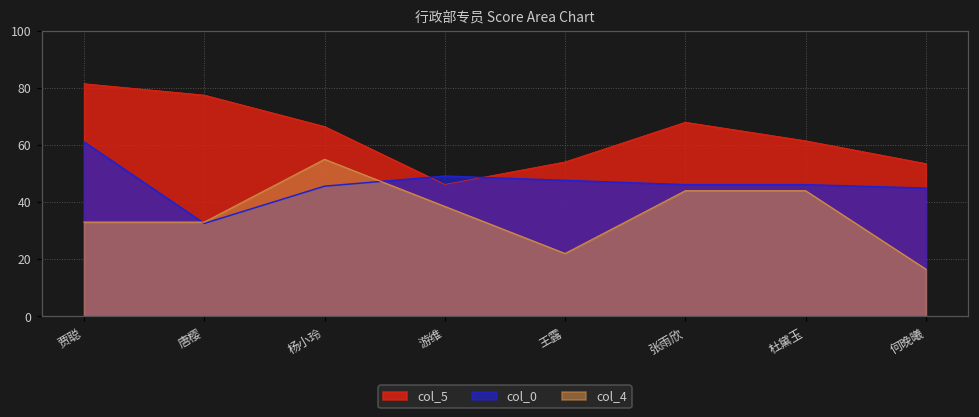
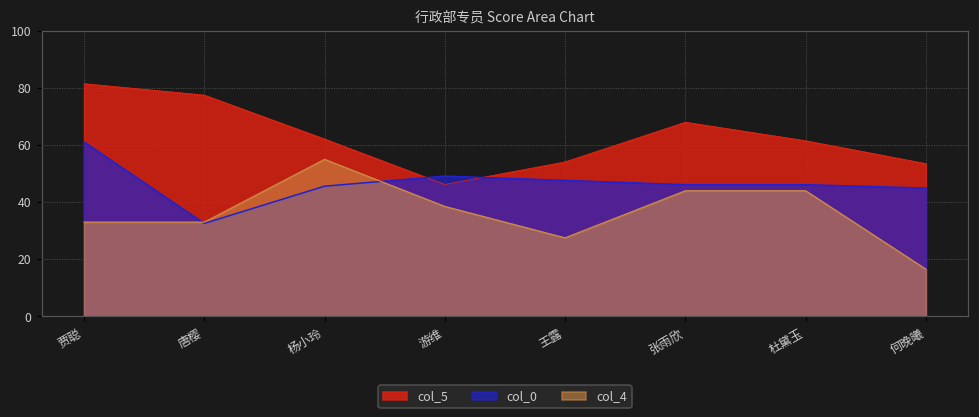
  {
    "col_5": {
      "贾聪": 82,
      "唐樱": 78,
-     "杨小玲": 67,
+     "杨小玲": 62,
      "游维": 46,
      "王露": 54,
      "张雨欣": 68,
      "杜黛玉": 62,
      "何晚曦": 54
    },
    "col_0": {
      "贾聪": 61,
      "杨小玲": 46,
      "游维": 49,
      "王露": 48,
      "张雨欣": 46,
      "杜黛玉": 46,
      "何晚曦": 45
    },
    "col_4": {
      "贾聪": 33,
      "杨小玲": 55,
      "游维": 39,
-     "王露": 22,
+     "王露": 28,
      "张雨欣": 44,
      "杜黛玉": 44,
      "何晚曦": 17
    }
  }
